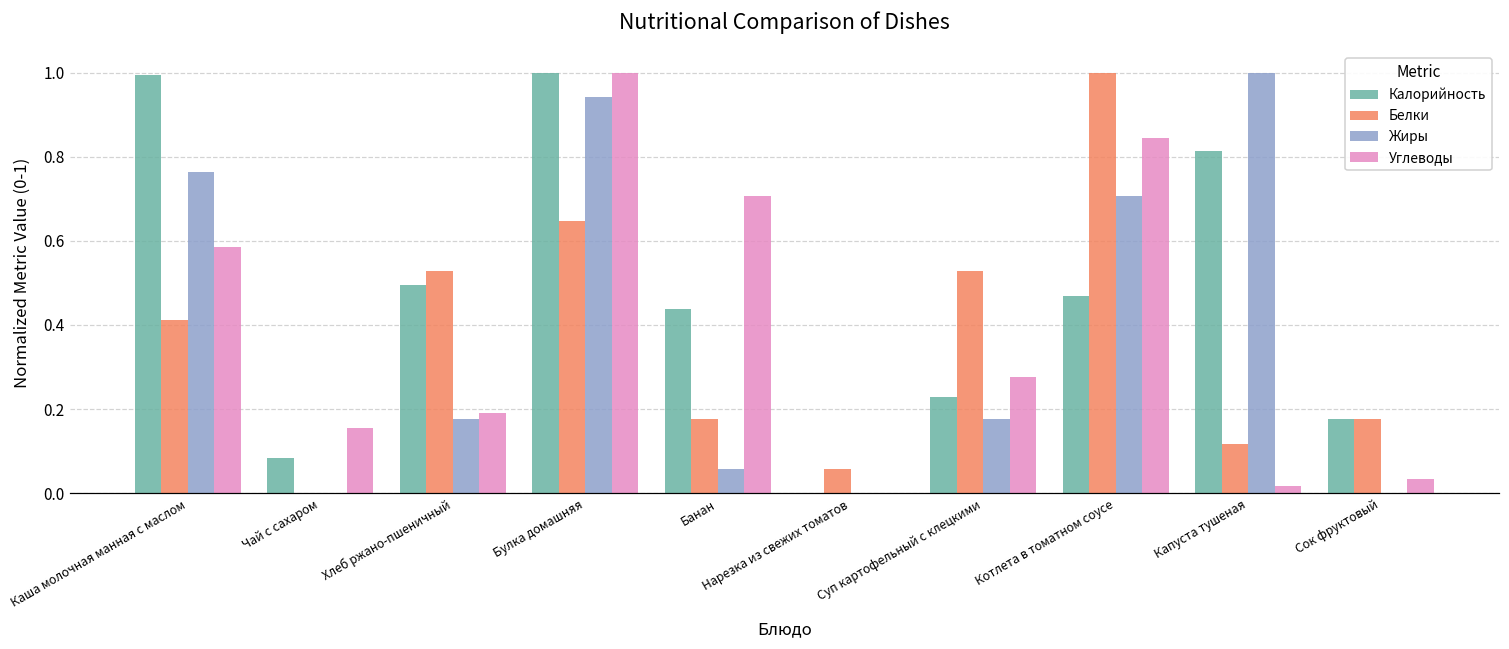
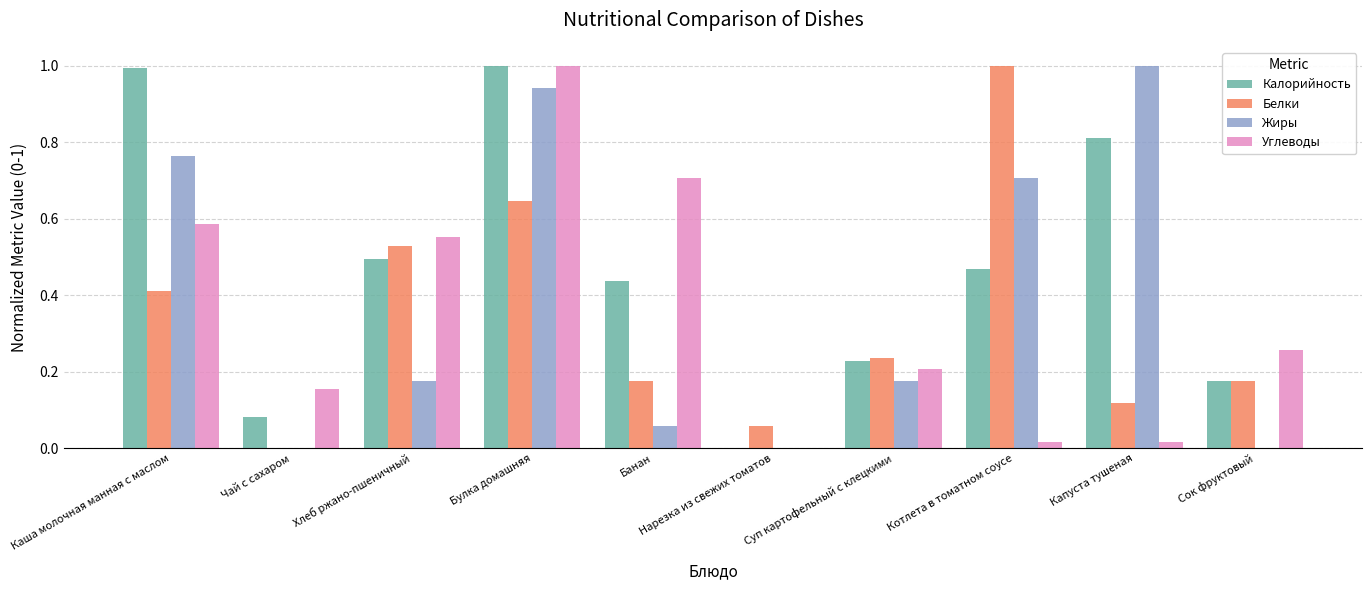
  {
    "Белки": {
      "Каша молочная манная с маслом": 0.41,
      "Чай с сахаром": 0.00,
      "Хлеб ржано-пшеничный": 0.53,
      "Булка домашняя": 0.65,
      "Банан": 0.18,
      "Нарезка из свежих томатов": 0.06,
-     "Суп картофельный с клецкими": 0.53,
+     "Суп картофельный с клецкими": 0.24,
      "Котлета в томатном соусе": 1.00,
      "Капуста тушеная": 0.12,
      "Сок фруктовый": 0.18
    },
    "Углеводы": {
      "Каша молочная манная с маслом": 0.59,
      "Чай с сахаром": 0.16,
-     "Хлеб ржано-пшеничный": 0.19,
+     "Хлеб ржано-пшеничный": 0.55,
      "Булка домашняя": 1.00,
      "Банан": 0.71,
      "Нарезка из свежих томатов": 0.00,
-     "Суп картофельный с клецкими": 0.28,
-     "Котлета в томатном соусе": 0.84,
+     "Суп картофельный с клецкими": 0.21,
+     "Котлета в томатном соусе": 0.02,
      "Капуста тушеная": 0.02,
-     "Сок фруктовый": 0.03
+     "Сок фруктовый": 0.26
    }
  }
